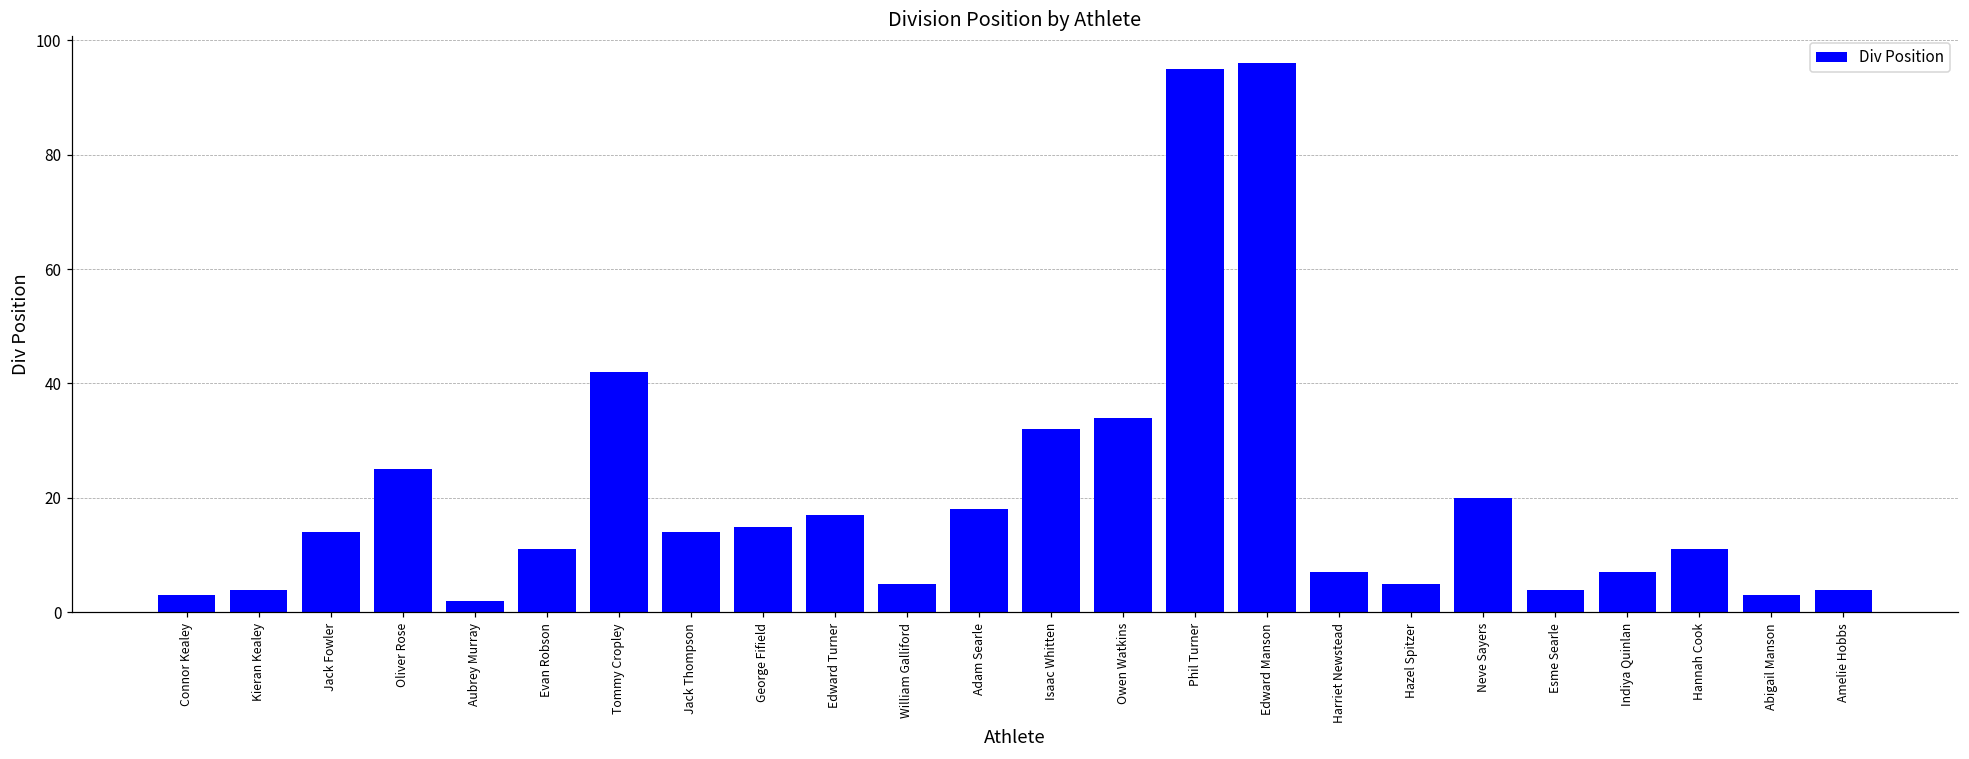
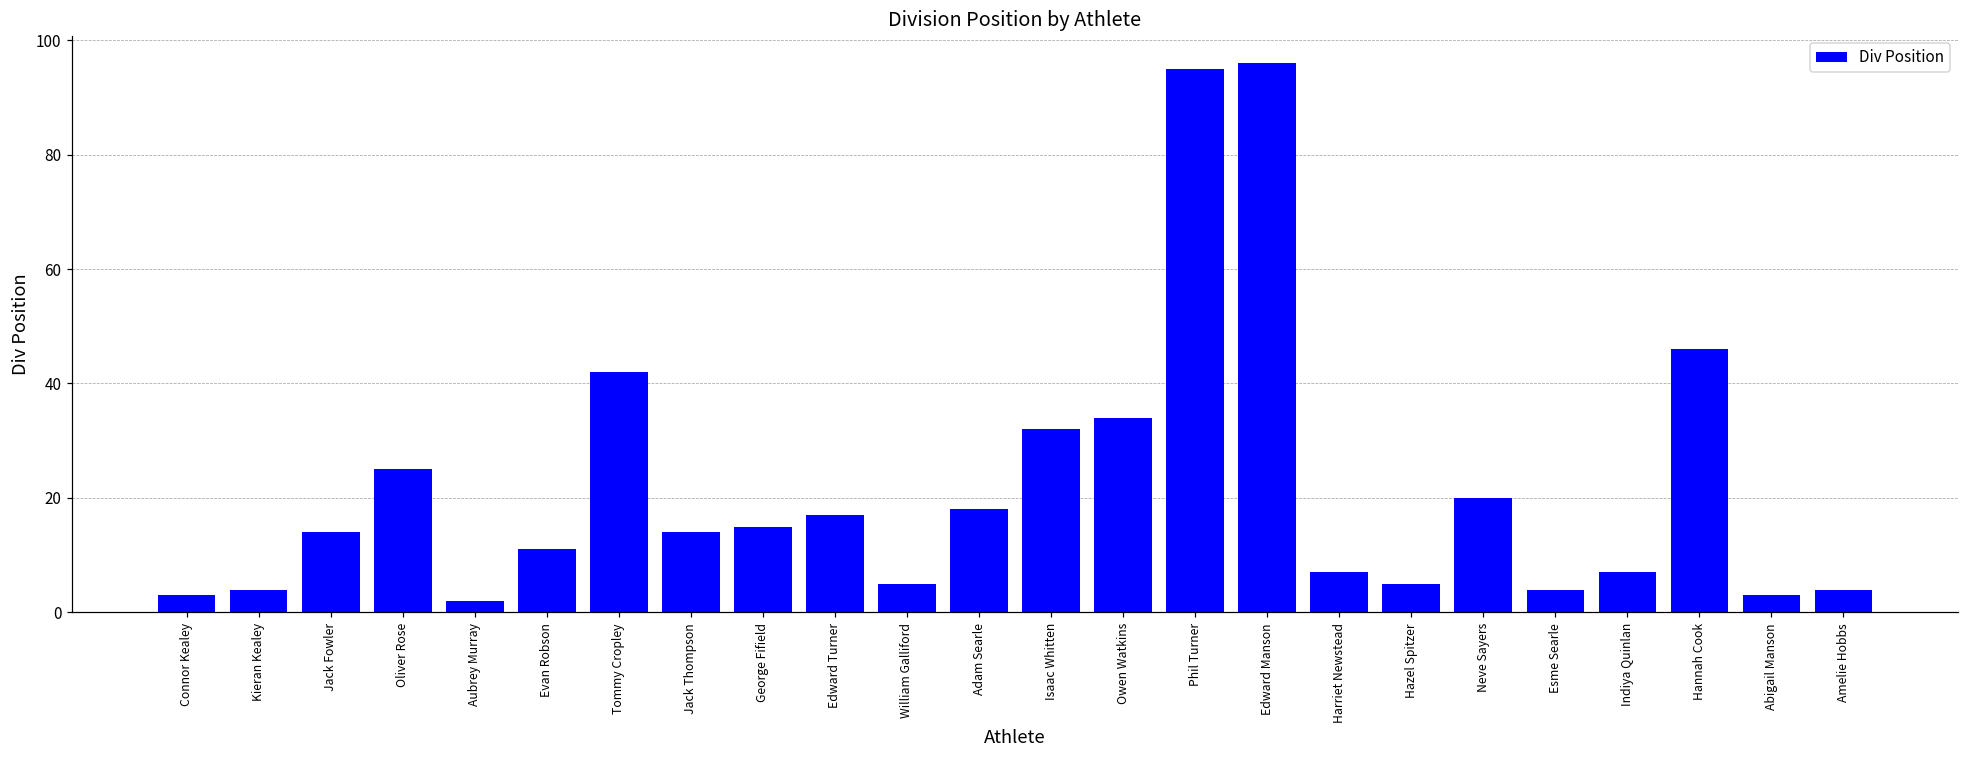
  {
    "Connor Kealey": 3,
    "Kieran Kealey": 4,
    "Jack Fowler": 14,
    "Oliver Rose": 25,
    "Aubrey Murray": 2,
    "Evan Robson": 11,
    "Tommy Cropley": 42,
    "Jack Thompson": 14,
    "George Fifield": 15,
    "Edward Turner": 17,
    "William Galliford": 5,
    "Adam Searle": 18,
    "Isaac Whitten": 32,
    "Owen Watkins": 34,
    "Phil Turner": 95,
    "Edward Manson": 96,
    "Harriet Newstead": 7,
    "Hazel Spitzer": 5,
    "Neve Sayers": 20,
    "Esme Searle": 4,
    "Indiya Quinlan": 7,
-   "Hannah Cook": 11,
+   "Hannah Cook": 46,
    "Abigail Manson": 3,
    "Amelie Hobbs": 4
  }
